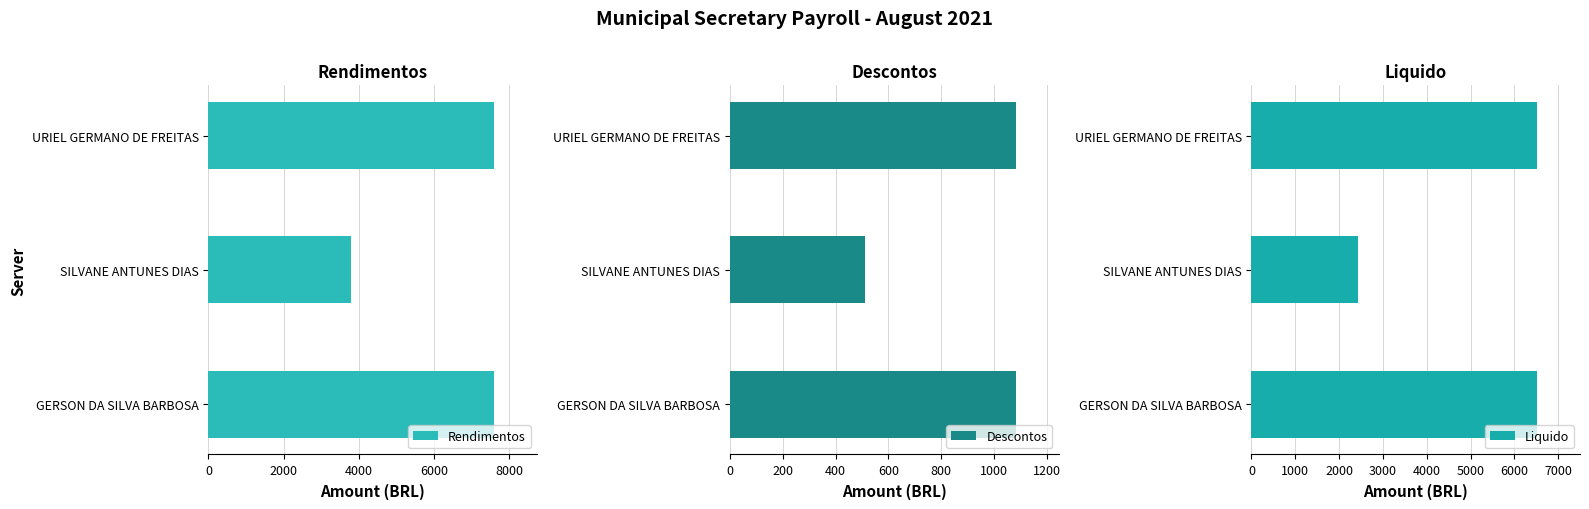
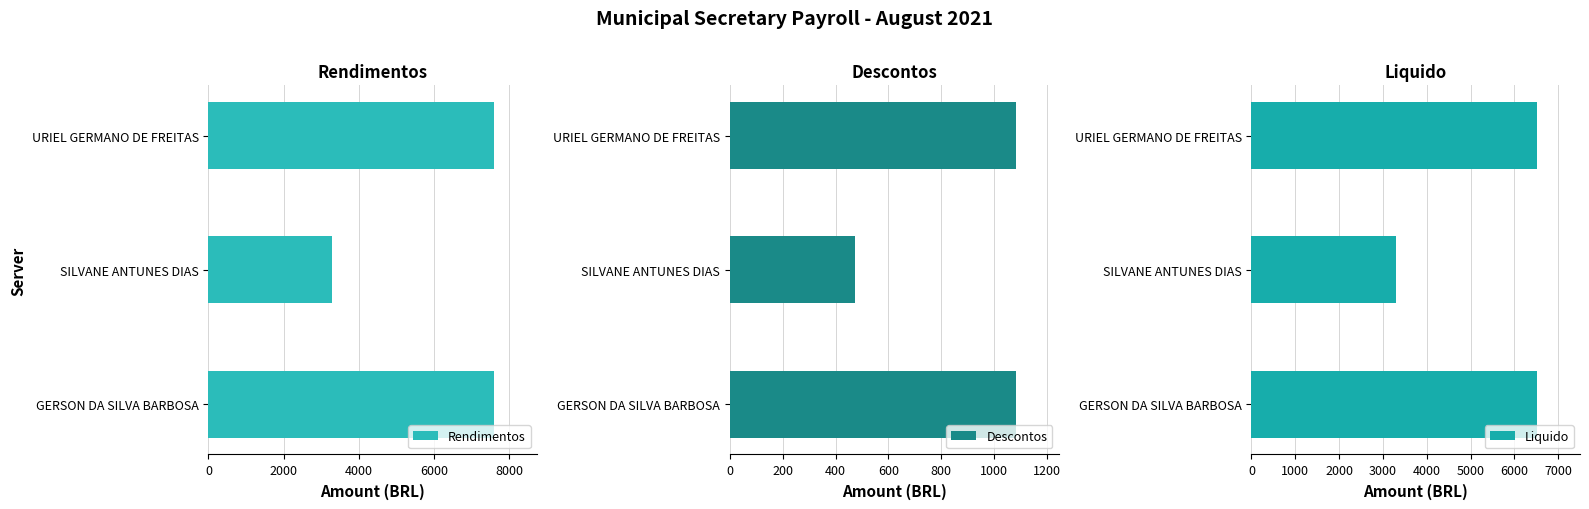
  {
    "Rendimentos": {
      "URIEL GERMANO DE FREITAS": 7600,
-     "SILVANE ANTUNES DIAS": 3800,
+     "SILVANE ANTUNES DIAS": 3300,
      "GERSON DA SILVA BARBOSA": 7600
    },
    "Descontos": {
      "URIEL GERMANO DE FREITAS": 1080,
-     "SILVANE ANTUNES DIAS": 510,
+     "SILVANE ANTUNES DIAS": 480,
      "GERSON DA SILVA BARBOSA": 1080
    },
    "Liquido": {
      "URIEL GERMANO DE FREITAS": 6500,
-     "SILVANE ANTUNES DIAS": 2400,
+     "SILVANE ANTUNES DIAS": 3300,
      "GERSON DA SILVA BARBOSA": 6500
    }
  }
